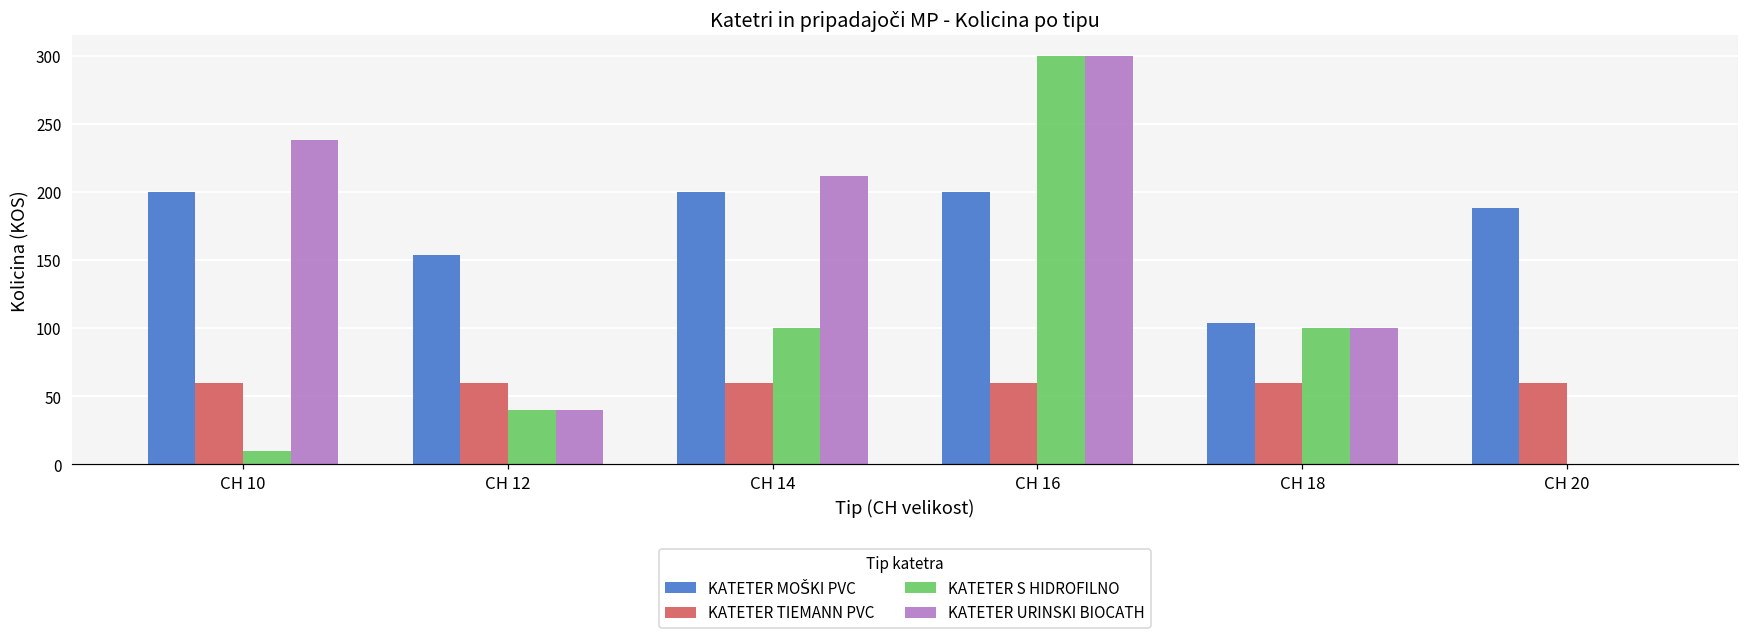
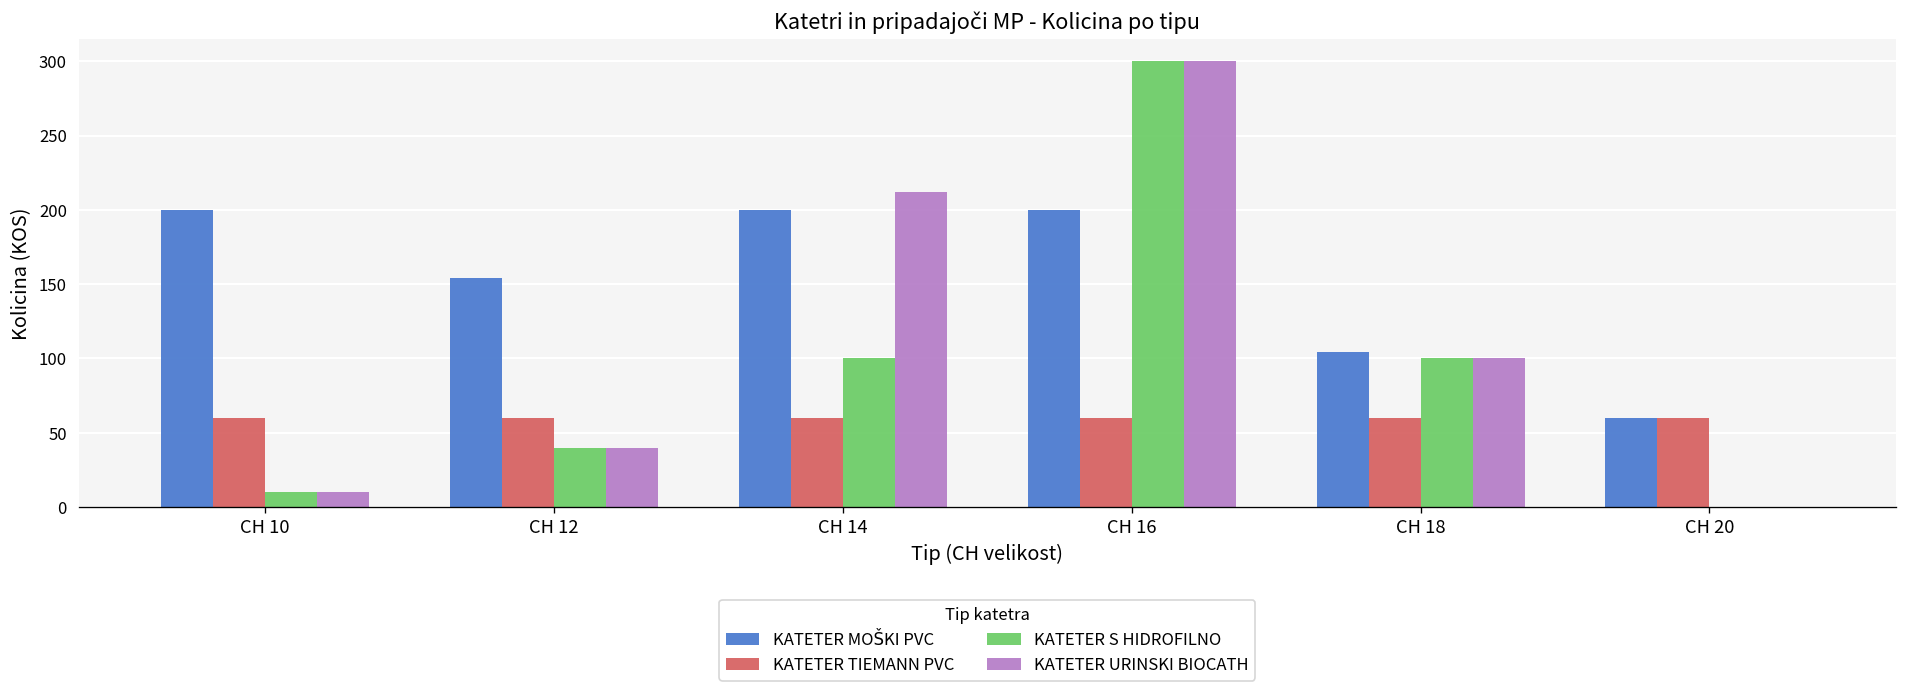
  {
    "KATETER MOŠKI PVC": {
      "CH 10": 200,
      "CH 12": 154,
      "CH 14": 200,
      "CH 16": 200,
      "CH 18": 104,
-     "CH 20": 188
+     "CH 20": 60
    },
    "KATETER TIEMANN PVC": {
      "CH 10": 60,
      "CH 12": 60,
      "CH 14": 60,
      "CH 16": 60,
      "CH 18": 60,
      "CH 20": 60
    },
    "KATETER S HIDROFILNO": {
      "CH 10": 10,
      "CH 12": 40,
      "CH 14": 100,
      "CH 16": 300,
      "CH 18": 100,
      "CH 20": 0
    },
    "KATETER URINSKI BIOCATH": {
-     "CH 10": 238,
+     "CH 10": 10,
      "CH 12": 40,
      "CH 14": 212,
      "CH 16": 300,
      "CH 18": 100,
      "CH 20": 0
    }
  }
